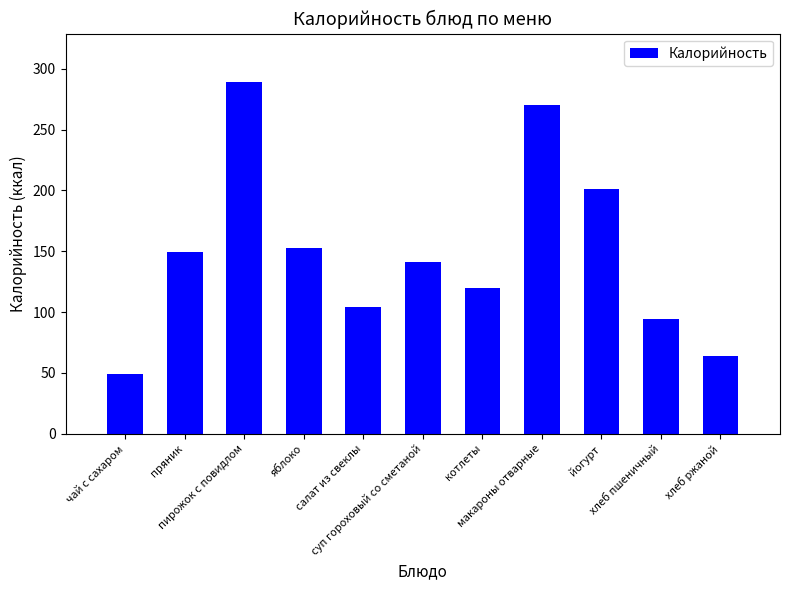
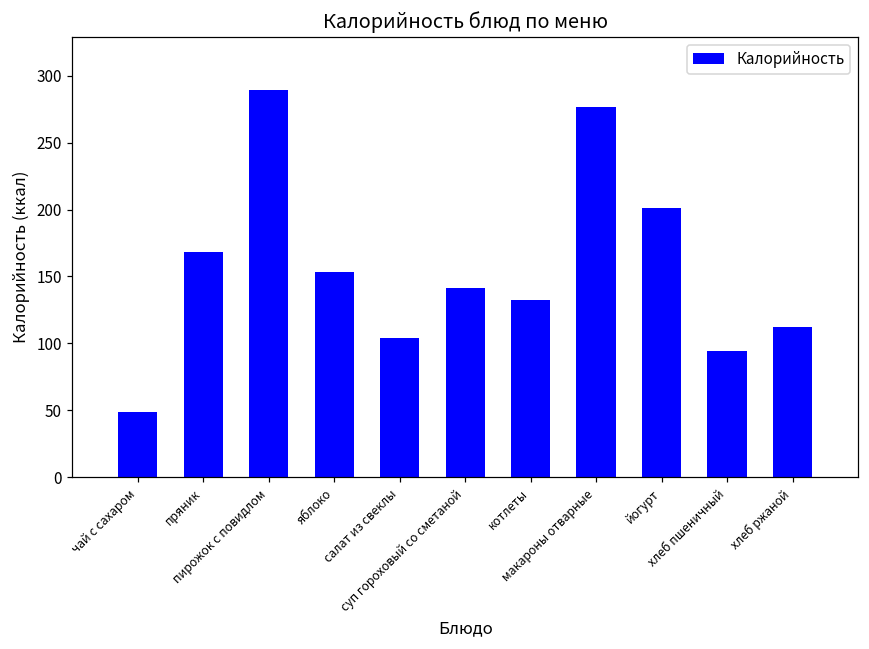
  {
    "чай с сахаром": 49,
-   "пряник": 149,
+   "пряник": 168,
    "пирожок с повидлом": 289,
    "яблоко": 153,
    "салат из свеклы": 104,
    "суп гороховый со сметаной": 141,
-   "котлеты": 120,
-   "макароны отварные": 270,
+   "котлеты": 132,
+   "макароны отварные": 277,
    "йогурт": 201,
    "хлеб пшеничный": 94,
-   "хлеб ржаной": 64
+   "хлеб ржаной": 112
  }
